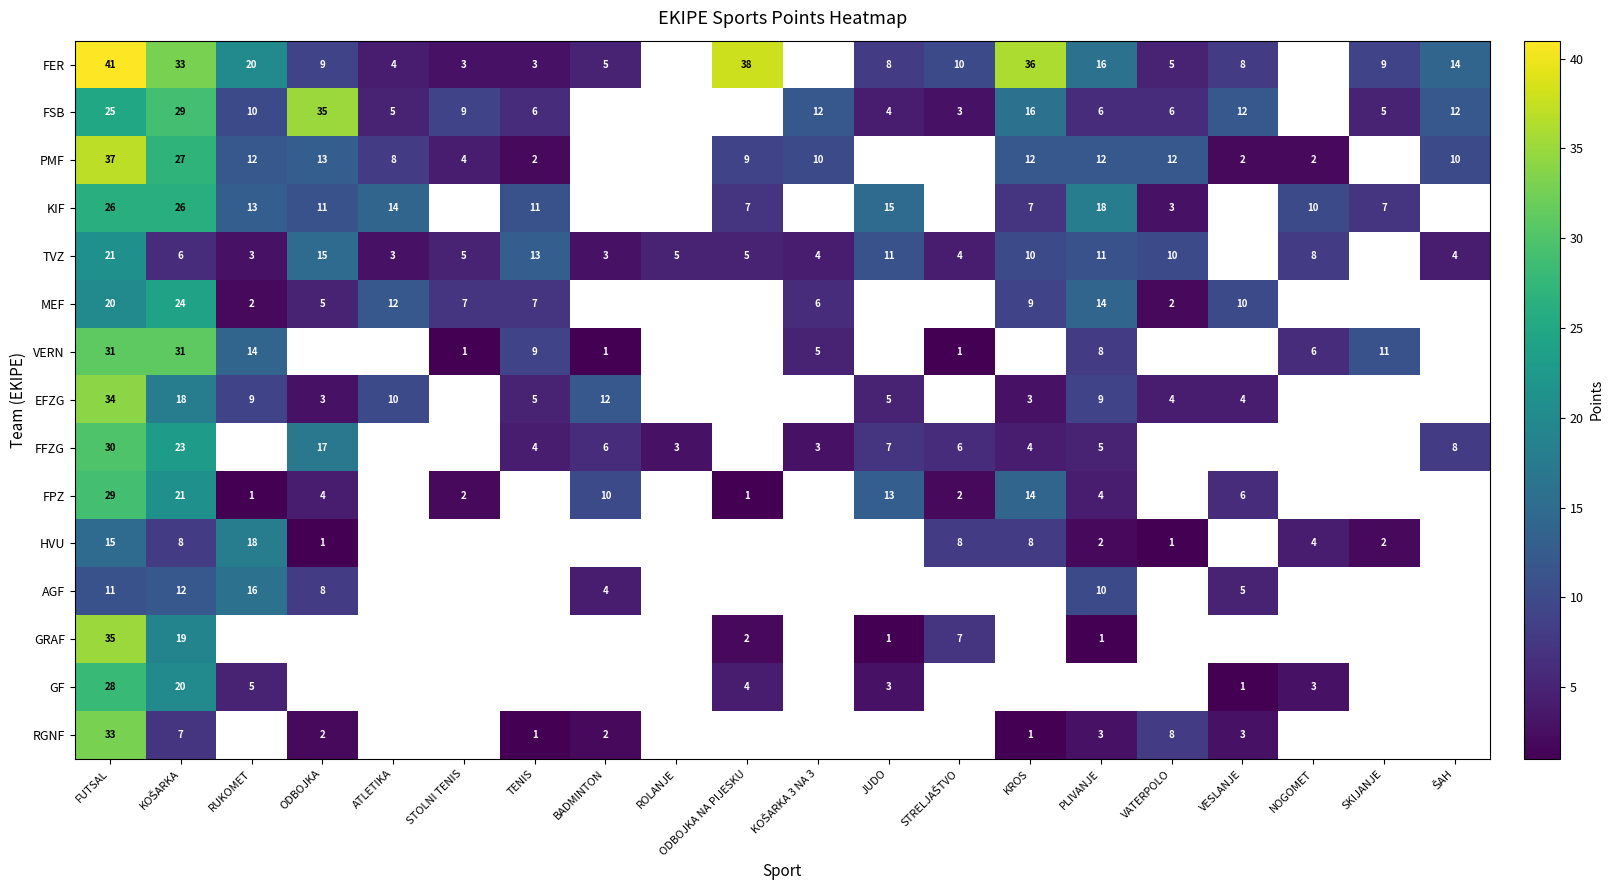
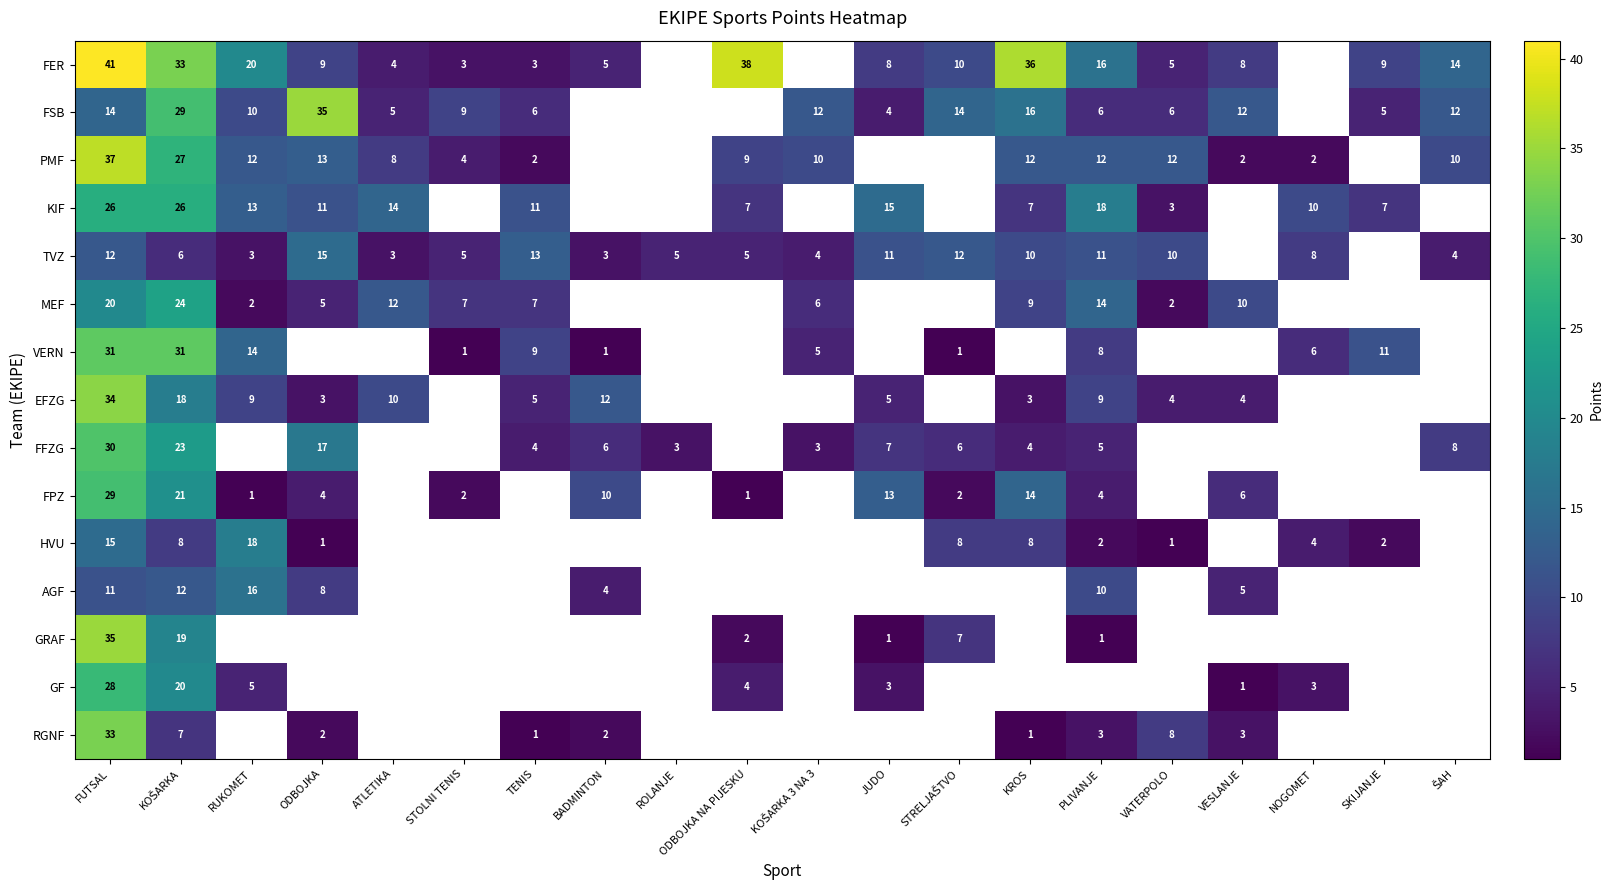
  {
    "FER": {
      "FUTSAL": 41,
      "KOŠARKA": 33,
      "RUKOMET": 20,
      "ODBOJKA": 9,
      "ATLETIKA": 4,
      "STOLNI TENIS": 3,
      "TENIS": 3,
      "BADMINTON": 5,
      "ODBOJKA NA PIJESKU": 38,
      "JUDO": 8,
      "STRELJAŠTVO": 10,
      "KROS": 36,
      "PLIVANJE": 16,
      "VATERPOLO": 5,
      "VESLANJE": 8,
      "SKIJANJE": 9,
      "ŠAH": 14
    },
    "FSB": {
-     "FUTSAL": 25,
+     "FUTSAL": 14,
      "KOŠARKA": 29,
      "RUKOMET": 10,
      "ODBOJKA": 35,
      "ATLETIKA": 5,
      "STOLNI TENIS": 9,
      "TENIS": 6,
      "KOŠARKA 3 NA 3": 12,
      "JUDO": 4,
-     "STRELJAŠTVO": 3,
+     "STRELJAŠTVO": 14,
      "KROS": 16,
      "PLIVANJE": 6,
      "VATERPOLO": 6,
      "VESLANJE": 12,
      "SKIJANJE": 5,
      "ŠAH": 12
    },
    "PMF": {
      "FUTSAL": 37,
      "KOŠARKA": 27,
      "RUKOMET": 12,
      "ODBOJKA": 13,
      "ATLETIKA": 8,
      "STOLNI TENIS": 4,
      "TENIS": 2,
      "ODBOJKA NA PIJESKU": 9,
      "KOŠARKA 3 NA 3": 10,
      "KROS": 12,
      "PLIVANJE": 12,
      "VATERPOLO": 12,
      "VESLANJE": 2,
      "NOGOMET": 2,
      "ŠAH": 10
    },
    "KIF": {
      "FUTSAL": 26,
      "KOŠARKA": 26,
      "RUKOMET": 13,
      "ODBOJKA": 11,
      "ATLETIKA": 14,
      "TENIS": 11,
      "ODBOJKA NA PIJESKU": 7,
      "JUDO": 15,
      "KROS": 7,
      "PLIVANJE": 18,
      "VATERPOLO": 3,
      "NOGOMET": 10,
      "SKIJANJE": 7
    },
    "TVZ": {
-     "FUTSAL": 21,
+     "FUTSAL": 12,
      "KOŠARKA": 6,
      "RUKOMET": 3,
      "ODBOJKA": 15,
      "ATLETIKA": 3,
      "STOLNI TENIS": 5,
      "TENIS": 13,
      "BADMINTON": 3,
      "ROLANJE": 5,
      "ODBOJKA NA PIJESKU": 5,
      "KOŠARKA 3 NA 3": 4,
      "JUDO": 11,
-     "STRELJAŠTVO": 4,
+     "STRELJAŠTVO": 12,
      "KROS": 10,
      "PLIVANJE": 11,
      "VATERPOLO": 10,
      "NOGOMET": 8,
      "ŠAH": 4
    },
    "MEF": {
      "FUTSAL": 20,
      "KOŠARKA": 24,
      "RUKOMET": 2,
      "ODBOJKA": 5,
      "ATLETIKA": 12,
      "STOLNI TENIS": 7,
      "TENIS": 7,
      "KOŠARKA 3 NA 3": 6,
      "KROS": 9,
      "PLIVANJE": 14,
      "VATERPOLO": 2,
      "VESLANJE": 10
    },
    "VERN": {
      "FUTSAL": 31,
      "KOŠARKA": 31,
      "RUKOMET": 14,
      "STOLNI TENIS": 1,
      "TENIS": 9,
      "BADMINTON": 1,
      "KOŠARKA 3 NA 3": 5,
      "STRELJAŠTVO": 1,
      "PLIVANJE": 8,
      "NOGOMET": 6,
      "SKIJANJE": 11
    },
    "EFZG": {
      "FUTSAL": 34,
      "KOŠARKA": 18,
      "RUKOMET": 9,
      "ODBOJKA": 3,
      "ATLETIKA": 10,
      "TENIS": 5,
      "BADMINTON": 12,
      "JUDO": 5,
      "KROS": 3,
      "PLIVANJE": 9,
      "VATERPOLO": 4,
      "VESLANJE": 4
    },
    "FFZG": {
      "FUTSAL": 30,
      "KOŠARKA": 23,
      "ODBOJKA": 17,
      "TENIS": 4,
      "BADMINTON": 6,
      "ROLANJE": 3,
      "KOŠARKA 3 NA 3": 3,
      "JUDO": 7,
      "STRELJAŠTVO": 6,
      "KROS": 4,
      "PLIVANJE": 5,
      "ŠAH": 8
    },
    "FPZ": {
      "FUTSAL": 29,
      "KOŠARKA": 21,
      "RUKOMET": 1,
      "ODBOJKA": 4,
      "STOLNI TENIS": 2,
      "BADMINTON": 10,
      "ODBOJKA NA PIJESKU": 1,
      "JUDO": 13,
      "STRELJAŠTVO": 2,
      "KROS": 14,
      "PLIVANJE": 4,
      "VESLANJE": 6
    },
    "HVU": {
      "FUTSAL": 15,
      "KOŠARKA": 8,
      "RUKOMET": 18,
      "ODBOJKA": 1,
      "STRELJAŠTVO": 8,
      "KROS": 8,
      "PLIVANJE": 2,
      "VATERPOLO": 1,
      "NOGOMET": 4,
      "SKIJANJE": 2
    },
    "AGF": {
      "FUTSAL": 11,
      "KOŠARKA": 12,
      "RUKOMET": 16,
      "ODBOJKA": 8,
      "BADMINTON": 4,
      "PLIVANJE": 10,
      "VESLANJE": 5
    },
    "GRAF": {
      "FUTSAL": 35,
      "KOŠARKA": 19,
      "ODBOJKA NA PIJESKU": 2,
      "JUDO": 1,
      "STRELJAŠTVO": 7,
      "PLIVANJE": 1
    },
    "GF": {
      "FUTSAL": 28,
      "KOŠARKA": 20,
      "RUKOMET": 5,
      "ODBOJKA NA PIJESKU": 4,
      "JUDO": 3,
      "VESLANJE": 1,
      "NOGOMET": 3
    },
    "RGNF": {
      "FUTSAL": 33,
      "KOŠARKA": 7,
      "ODBOJKA": 2,
      "TENIS": 1,
      "BADMINTON": 2,
      "KROS": 1,
      "PLIVANJE": 3,
      "VATERPOLO": 8,
      "VESLANJE": 3
    }
  }
